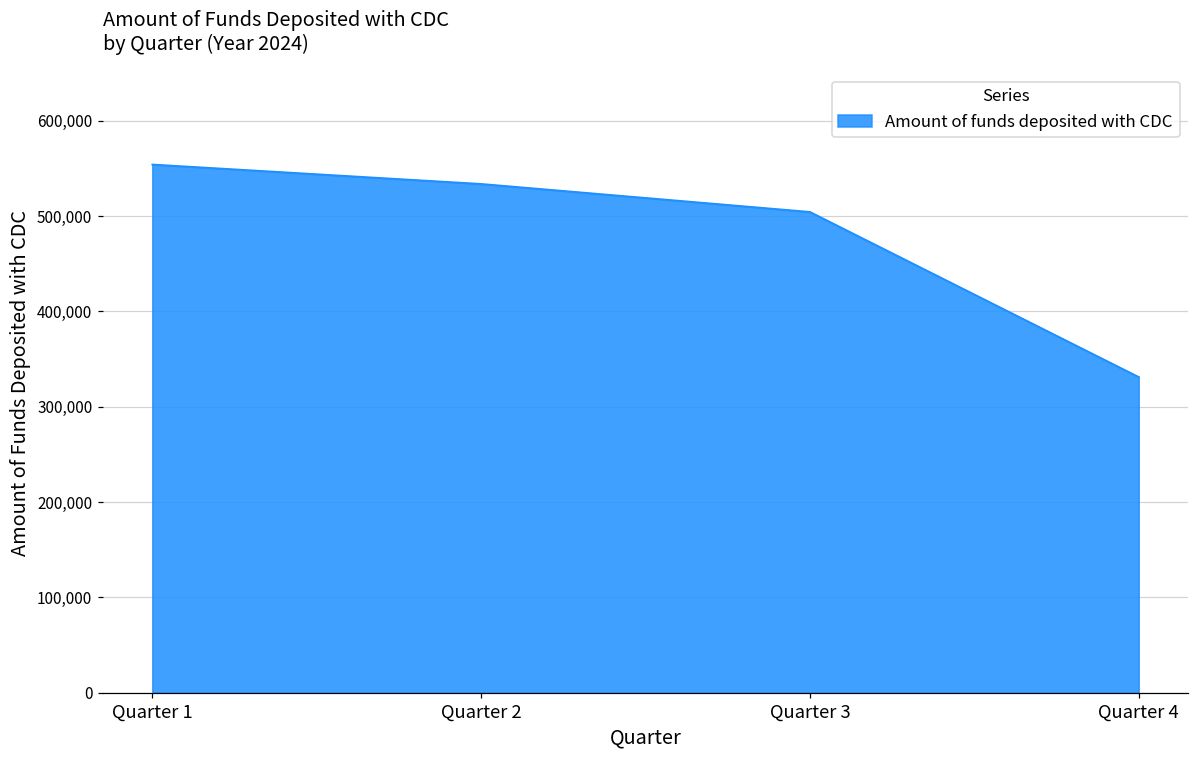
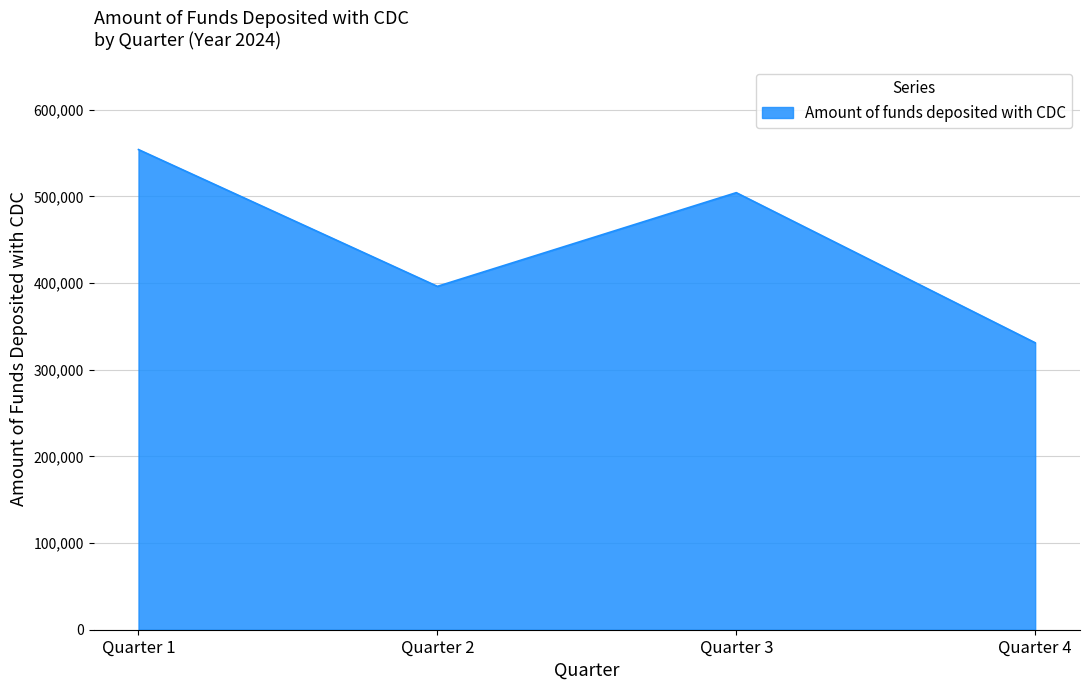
  {
    "Quarter 1": "550,000",
-   "Quarter 2": "530,000",
+   "Quarter 2": "400,000",
    "Quarter 3": "500,000",
    "Quarter 4": "330,000"
  }
